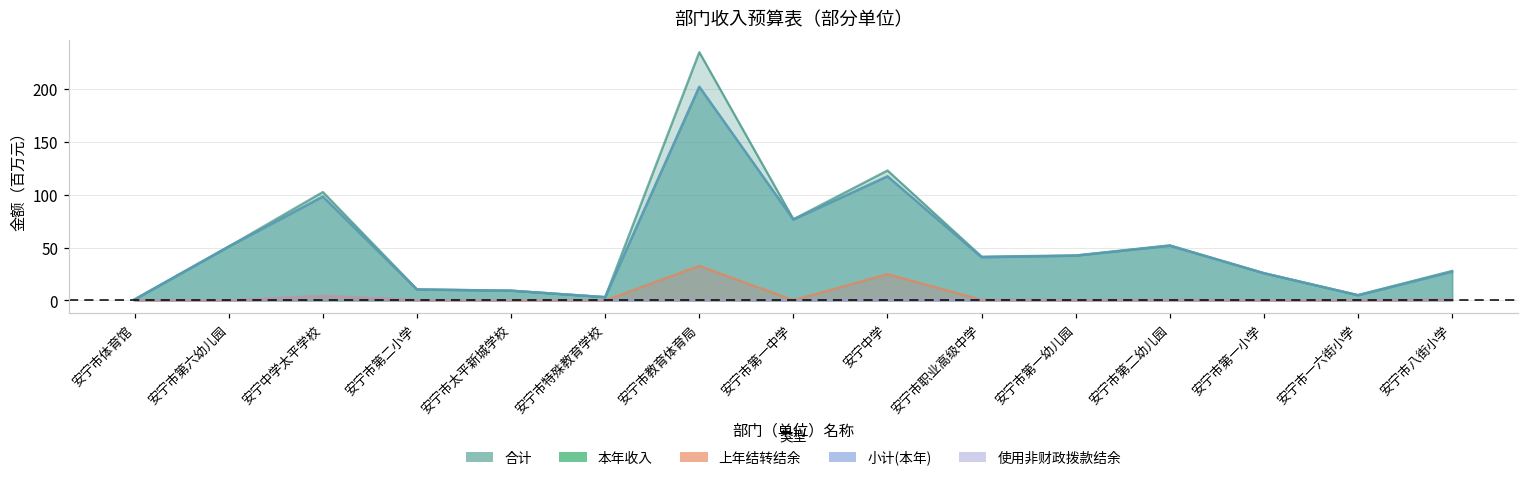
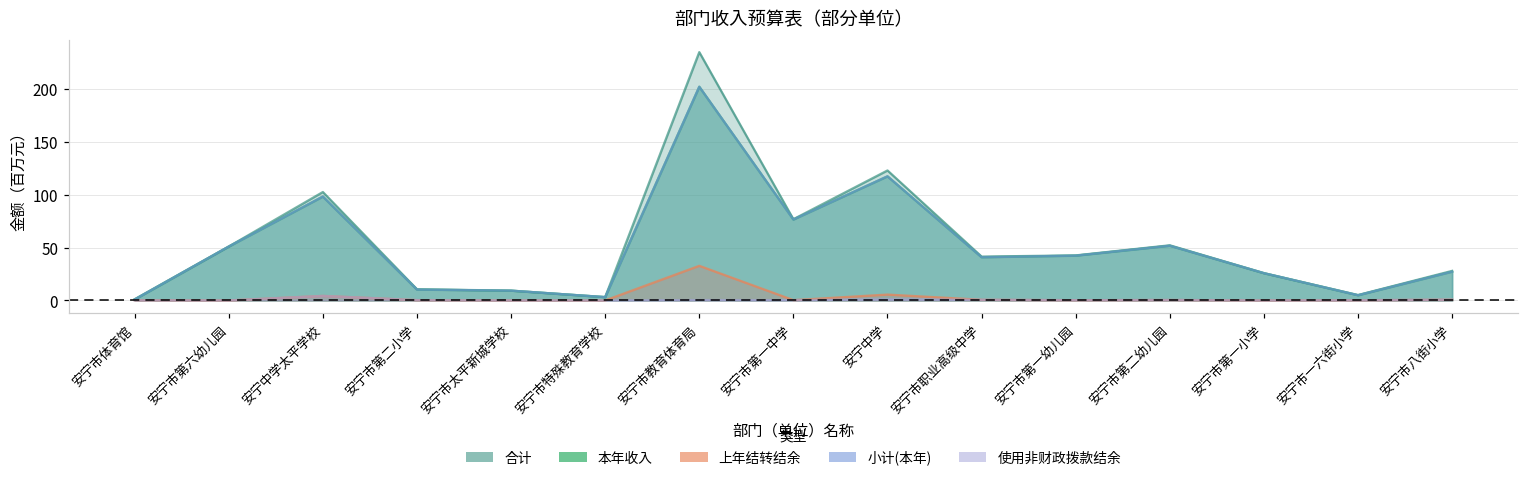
  {
    "上年结转结余": {
      "安宁市教育体育局": 30,
-     "安宁中学": 20
+     "安宁中学": 10
    }
  }
